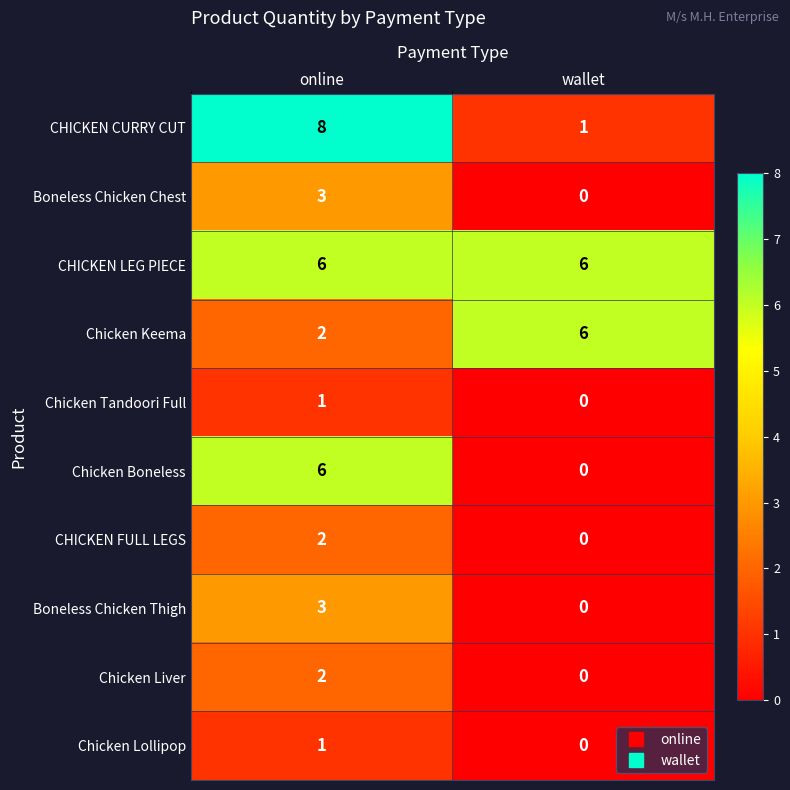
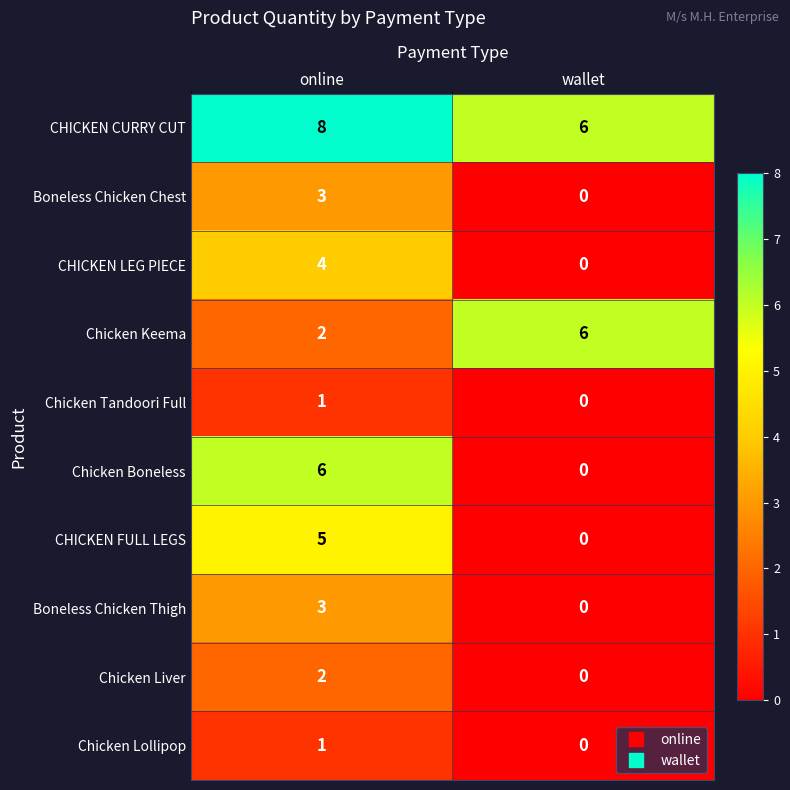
  {
    "CHICKEN CURRY CUT": {
      "online": 8,
-     "wallet": 1
+     "wallet": 6
    },
    "Boneless Chicken Chest": {
      "online": 3,
      "wallet": 0
    },
    "CHICKEN LEG PIECE": {
-     "online": 6,
-     "wallet": 6
+     "online": 4,
+     "wallet": 0
    },
    "Chicken Keema": {
      "online": 2,
      "wallet": 6
    },
    "Chicken Tandoori Full": {
      "online": 1,
      "wallet": 0
    },
    "Chicken Boneless": {
      "online": 6,
      "wallet": 0
    },
    "CHICKEN FULL LEGS": {
-     "online": 2,
+     "online": 5,
      "wallet": 0
    },
    "Boneless Chicken Thigh": {
      "online": 3,
      "wallet": 0
    },
    "Chicken Liver": {
      "online": 2,
      "wallet": 0
    },
    "Chicken Lollipop": {
      "online": 1,
      "wallet": 0
    }
  }
